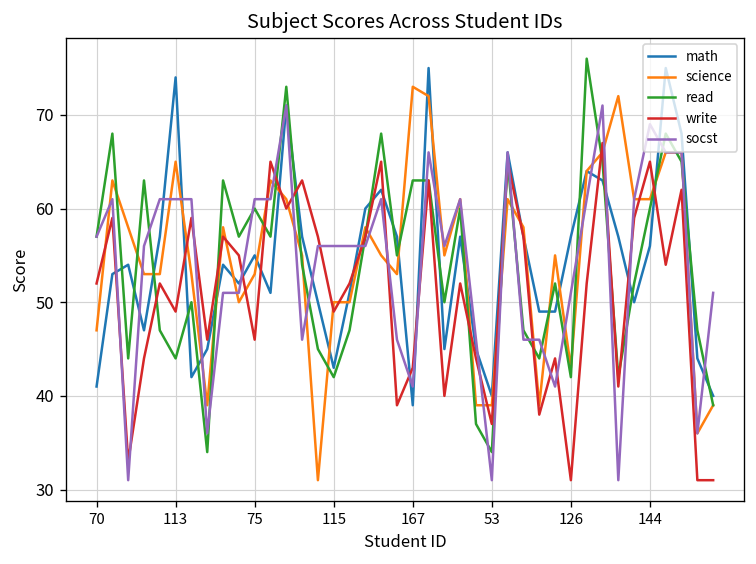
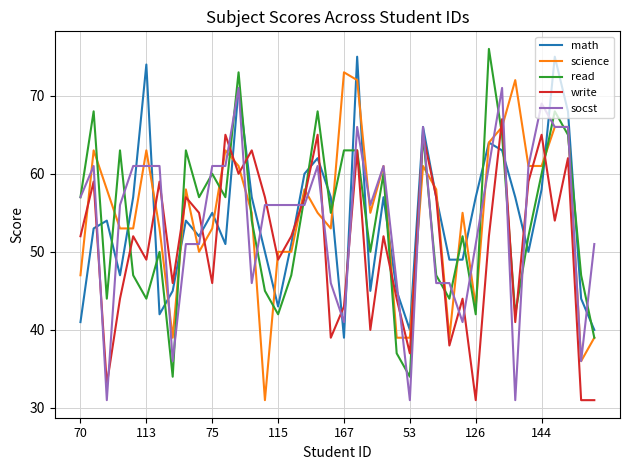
  {
    "math": {
      "70": 41,
      "113": 74,
      "75": 55,
      "115": 43,
      "167": 39,
      "53": 40,
      "126": 57,
-     "144": 56
+     "144": 58
    },
    "science": {
      "70": 47,
-     "113": 65,
+     "113": 63,
      "75": 53,
      "115": 50,
      "167": 73,
      "53": 39,
      "126": 43,
      "144": 61
    },
    "read": {
      "113": 44,
      "75": 60,
      "115": 42,
      "167": 63,
      "53": 34,
      "126": 42,
      "144": 60
    },
    "write": {
      "70": 52,
      "113": 49,
      "75": 46,
      "115": 49,
      "167": 43,
      "53": 37,
      "126": 31,
      "144": 65
    },
    "socst": {
      "113": 61,
      "75": 61,
      "115": 56,
      "167": 41,
      "53": 31,
      "126": 51
    }
  }
